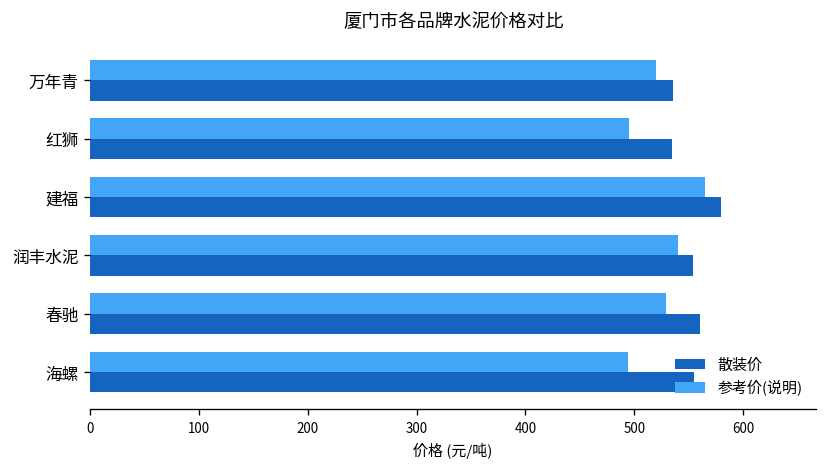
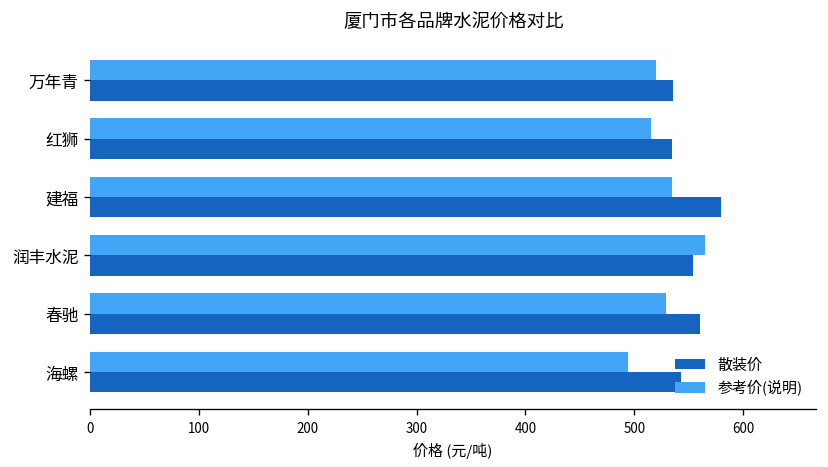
  {
    "散装价": {
      "万年青": 540,
      "红狮": 540,
      "建福": 580,
      "润丰水泥": 550,
      "春驰": 560,
-     "海螺": 560
+     "海螺": 540
    },
    "参考价(说明)": {
      "万年青": 520,
-     "红狮": 500,
-     "建福": 570,
-     "润丰水泥": 540,
+     "红狮": 520,
+     "建福": 540,
+     "润丰水泥": 570,
      "春驰": 530,
      "海螺": 490
    }
  }
